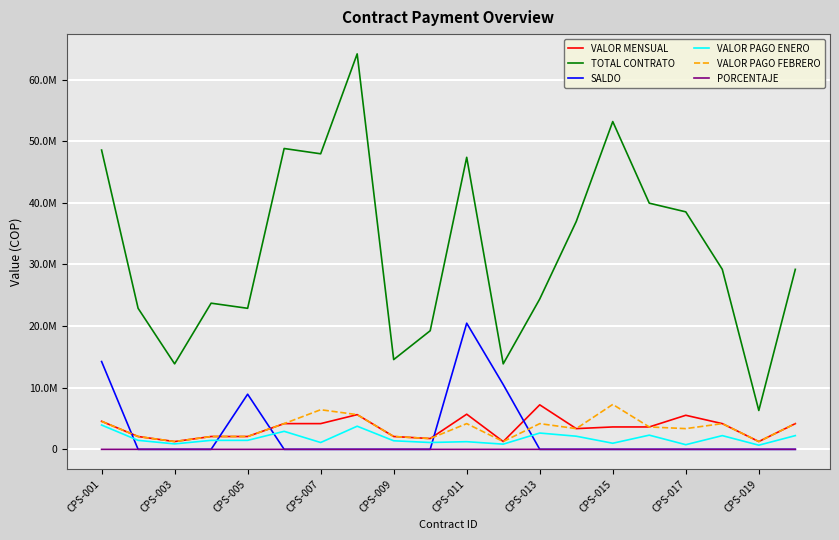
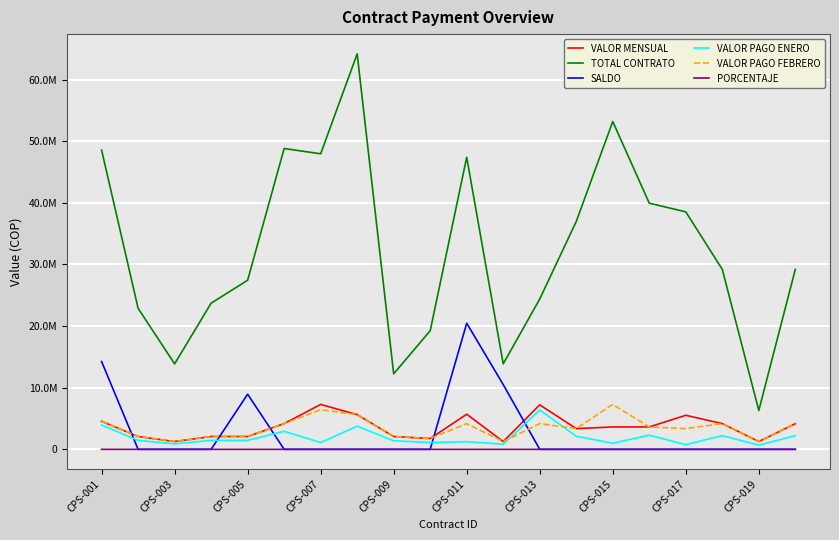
  {
    "VALOR MENSUAL": {
-     "CPS-007": 4000000,
+     "CPS-007": 7000000,
      "CPS-011": 6000000,
      "CPS-013": 7000000,
      "CPS-015": 4000000,
      "CPS-017": 6000000
    },
    "TOTAL CONTRATO": {
      "CPS-001": 49000000,
      "CPS-003": 14000000,
-     "CPS-005": 23000000,
+     "CPS-005": 27000000,
      "CPS-007": 48000000,
-     "CPS-009": 15000000,
+     "CPS-009": 12000000,
      "CPS-011": 47000000,
      "CPS-013": 24000000,
      "CPS-015": 53000000,
      "CPS-017": 39000000,
      "CPS-019": 6000000
    },
    "SALDO": {
      "CPS-001": 14000000,
      "CPS-005": 9000000,
      "CPS-011": 20000000
    },
    "VALOR PAGO ENERO": {
      "CPS-001": 4000000,
      "CPS-005": 1000000,
      "CPS-007": 1000000,
      "CPS-009": 1000000,
      "CPS-011": 1000000,
-     "CPS-013": 3000000,
+     "CPS-013": 6000000,
      "CPS-015": 1000000,
      "CPS-017": 1000000,
      "CPS-019": 1000000
    },
    "VALOR PAGO FEBRERO": {
      "CPS-007": 6000000,
      "CPS-011": 4000000,
      "CPS-013": 4000000,
      "CPS-015": 7000000,
      "CPS-017": 3000000
    },
    "PORCENTAJE": {
      "CPS-001": 0,
      "CPS-005": 0,
      "CPS-011": 0
    }
  }
